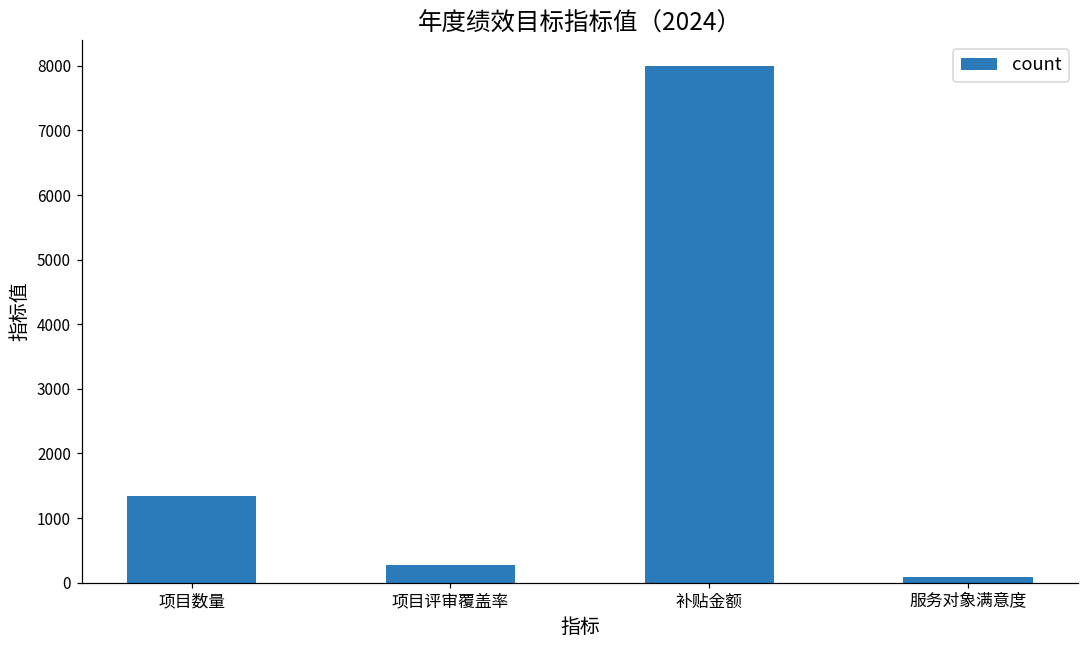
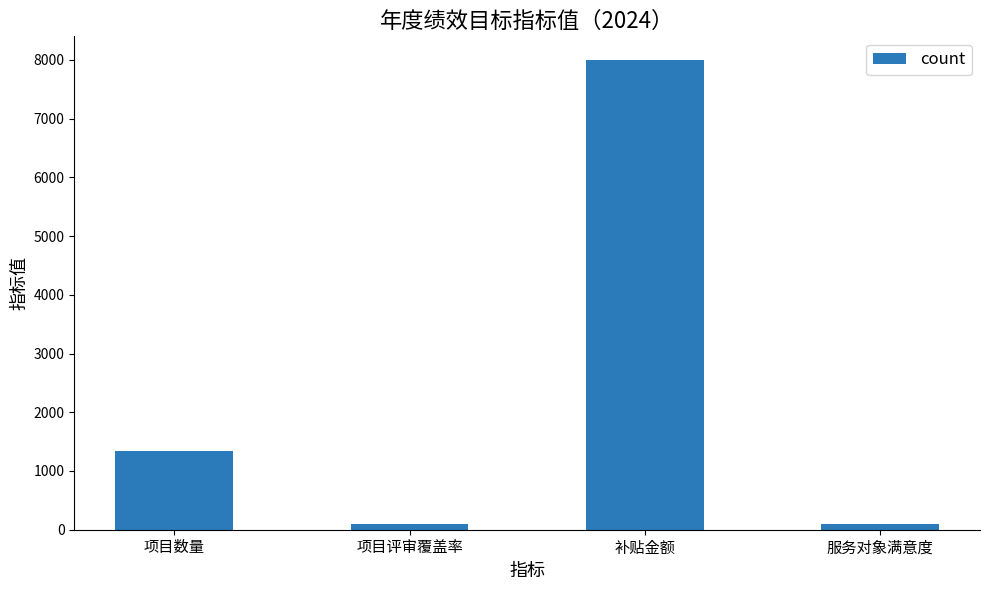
  {
    "项目数量": 1300,
-   "项目评审覆盖率": 300,
+   "项目评审覆盖率": 100,
    "补贴金额": 8000,
    "服务对象满意度": 100
  }
